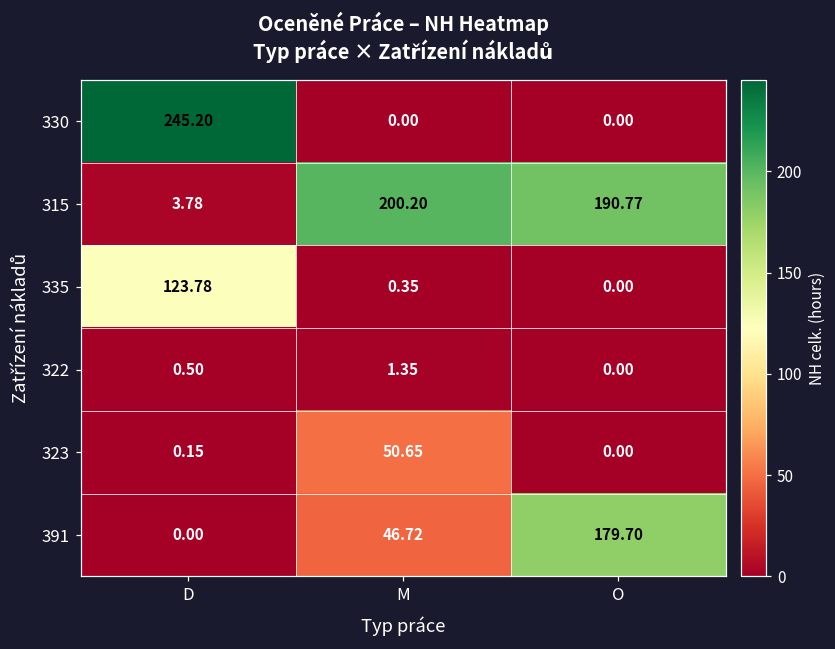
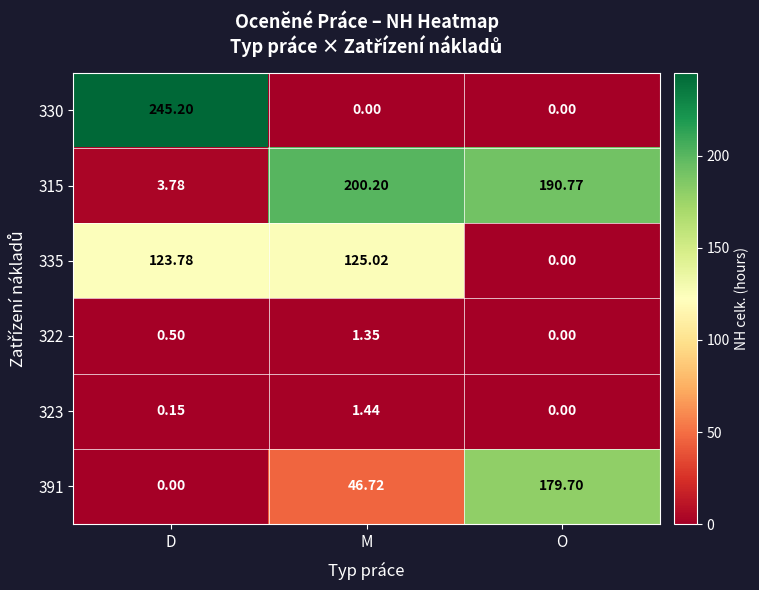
  {
    "330": {
      "D": 245.20,
      "M": 0.00,
      "O": 0.00
    },
    "315": {
      "D": 3.78,
      "M": 200.20,
      "O": 190.77
    },
    "335": {
      "D": 123.78,
-     "M": 0.35,
+     "M": 125.02,
      "O": 0.00
    },
    "322": {
      "D": 0.50,
      "M": 1.35,
      "O": 0.00
    },
    "323": {
      "D": 0.15,
-     "M": 50.65,
+     "M": 1.44,
      "O": 0.00
    },
    "391": {
      "D": 0.00,
      "M": 46.72,
      "O": 179.70
    }
  }
